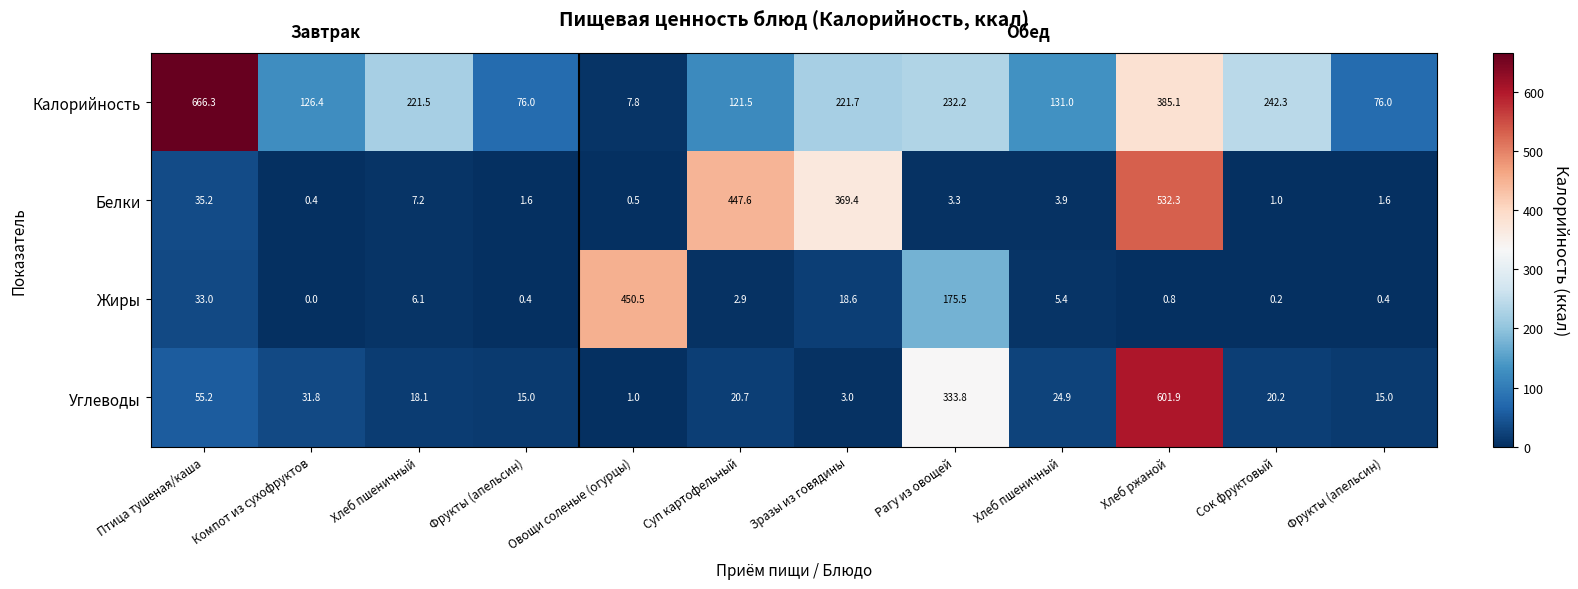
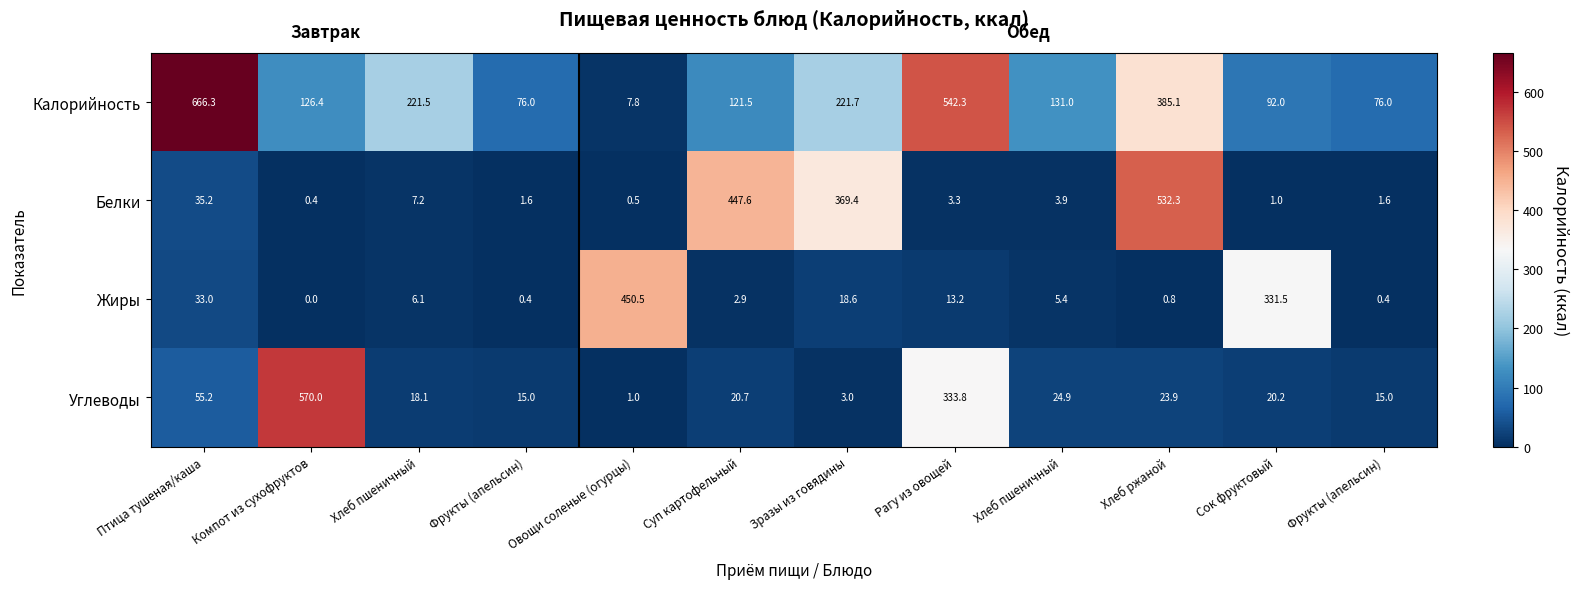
  {
    "Калорийность": {
      "Птица тушеная/каша": 666.3,
      "Компот из сухофруктов": 126.4,
      "Овощи соленые (огурцы)": 7.8,
      "Суп картофельный": 121.5,
      "Зразы из говядины": 221.7,
-     "Рагу из овощей": 232.2,
+     "Рагу из овощей": 542.3,
      "Хлеб ржаной": 385.1,
-     "Сок фруктовый": 242.3
+     "Сок фруктовый": 92.0
    },
    "Белки": {
      "Птица тушеная/каша": 35.2,
      "Компот из сухофруктов": 0.4,
      "Овощи соленые (огурцы)": 0.5,
      "Суп картофельный": 447.6,
      "Зразы из говядины": 369.4,
      "Рагу из овощей": 3.3,
      "Хлеб ржаной": 532.3,
      "Сок фруктовый": 1.0
    },
    "Жиры": {
      "Птица тушеная/каша": 33.0,
      "Компот из сухофруктов": 0.0,
      "Овощи соленые (огурцы)": 450.5,
      "Суп картофельный": 2.9,
      "Зразы из говядины": 18.6,
-     "Рагу из овощей": 175.5,
+     "Рагу из овощей": 13.2,
      "Хлеб ржаной": 0.8,
-     "Сок фруктовый": 0.2
+     "Сок фруктовый": 331.5
    },
    "Углеводы": {
      "Птица тушеная/каша": 55.2,
-     "Компот из сухофруктов": 31.8,
+     "Компот из сухофруктов": 570.0,
      "Овощи соленые (огурцы)": 1.0,
      "Суп картофельный": 20.7,
      "Зразы из говядины": 3.0,
      "Рагу из овощей": 333.8,
-     "Хлеб ржаной": 601.9,
+     "Хлеб ржаной": 23.9,
      "Сок фруктовый": 20.2
    }
  }
